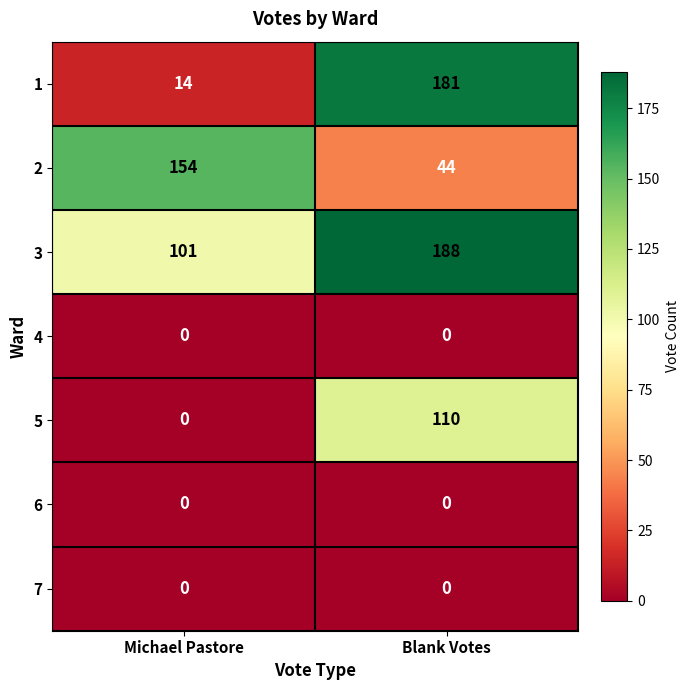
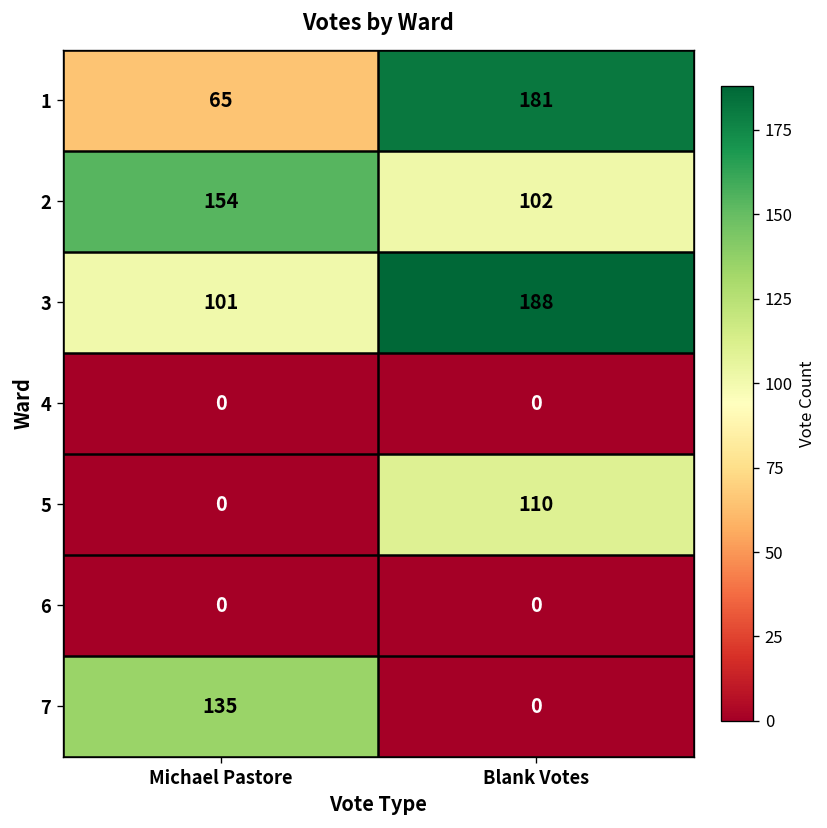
  {
    "1": {
-     "Michael Pastore": 14,
+     "Michael Pastore": 65,
      "Blank Votes": 181
    },
    "2": {
      "Michael Pastore": 154,
-     "Blank Votes": 44
+     "Blank Votes": 102
    },
    "3": {
      "Michael Pastore": 101,
      "Blank Votes": 188
    },
    "4": {
      "Michael Pastore": 0,
      "Blank Votes": 0
    },
    "5": {
      "Michael Pastore": 0,
      "Blank Votes": 110
    },
    "6": {
      "Michael Pastore": 0,
      "Blank Votes": 0
    },
    "7": {
-     "Michael Pastore": 0,
+     "Michael Pastore": 135,
      "Blank Votes": 0
    }
  }
